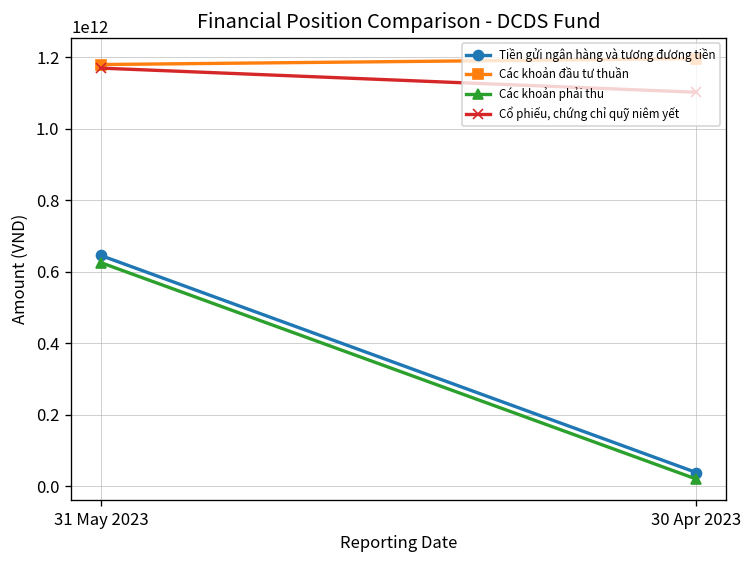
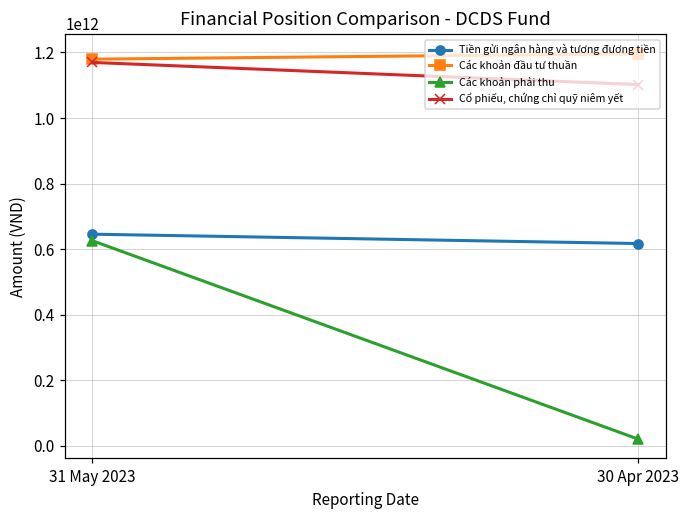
  {
    "Tiền gửi ngân hàng và tương đương tiền": {
      "31 May 2023": 650000000000,
-     "30 Apr 2023": 40000000000
+     "30 Apr 2023": 620000000000
    },
    "Các khoản đầu tư thuần": {
      "31 May 2023": 1180000000000
    },
    "Các khoản phải thu": {
      "31 May 2023": 630000000000,
      "30 Apr 2023": 20000000000
    },
    "Cổ phiếu, chứng chỉ quỹ niêm yết": {
      "31 May 2023": 1170000000000
    }
  }
